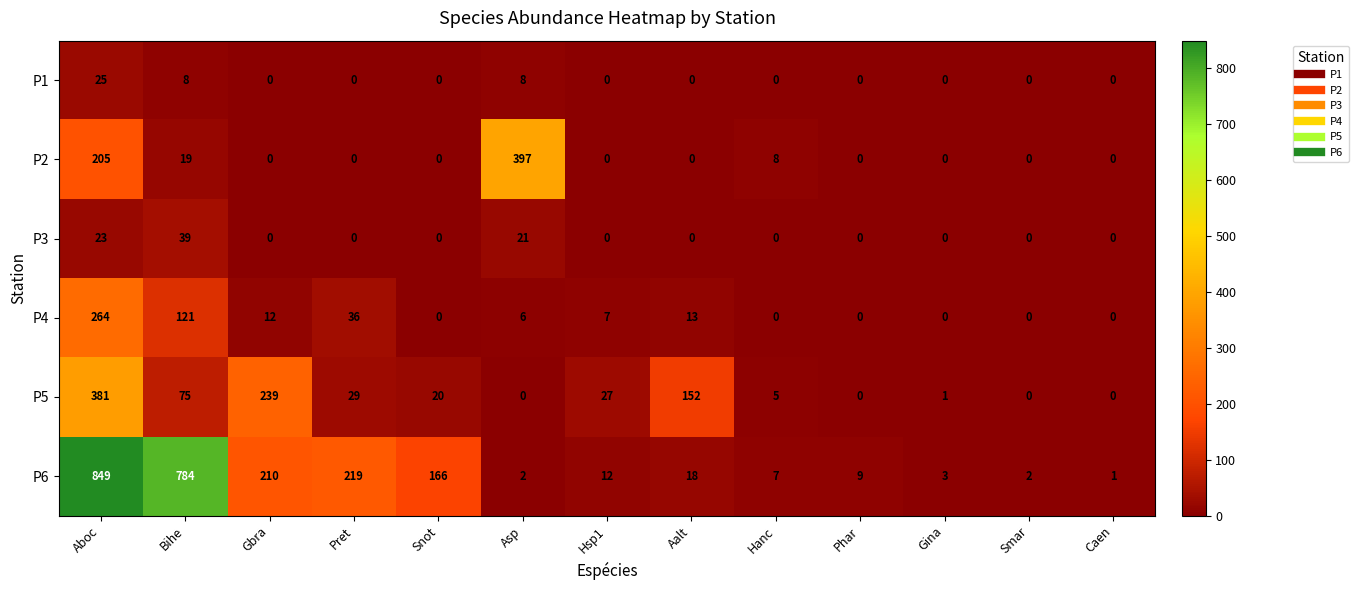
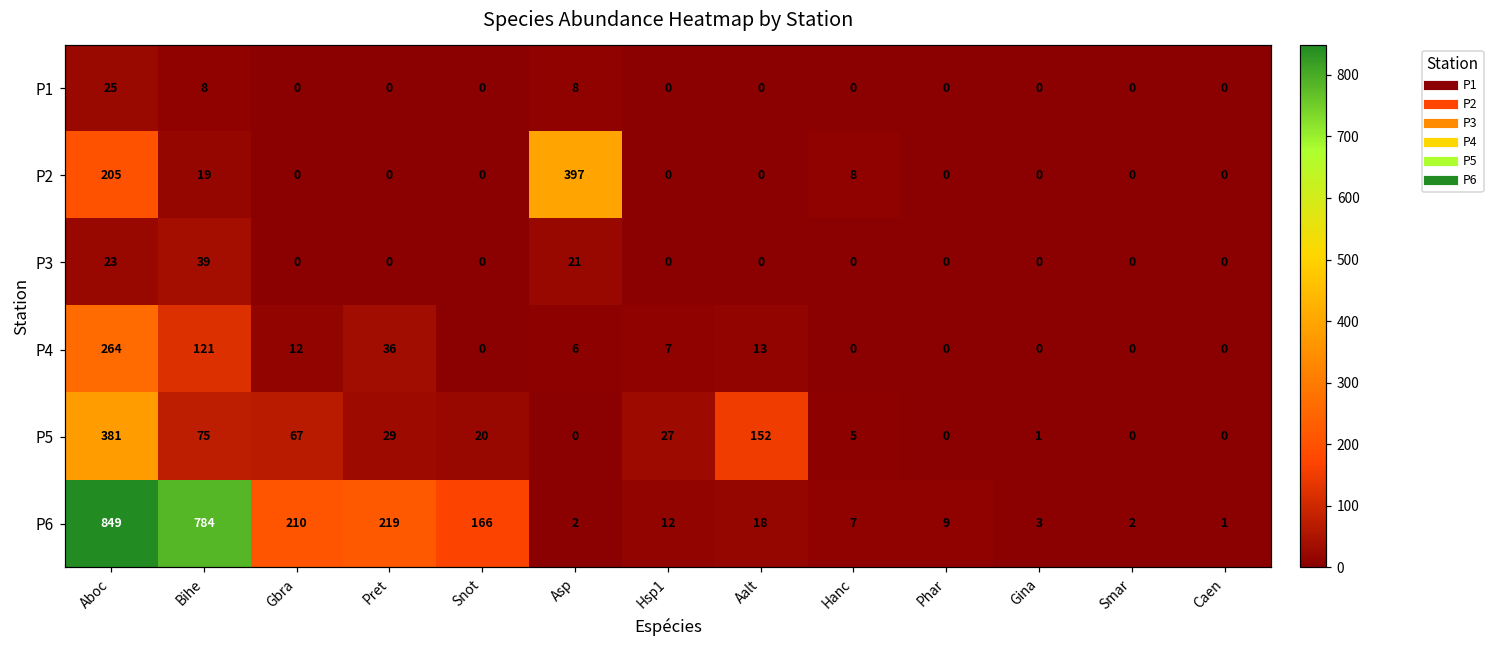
  {
    "P1": {
      "Aboc": 25,
      "Bihe": 8,
      "Gbra": 0,
      "Pret": 0,
      "Snot": 0,
      "Asp": 8,
      "Hsp1": 0,
      "Aalt": 0,
      "Hanc": 0,
      "Phar": 0,
      "Gina": 0,
      "Smar": 0,
      "Caen": 0
    },
    "P2": {
      "Aboc": 205,
      "Bihe": 19,
      "Gbra": 0,
      "Pret": 0,
      "Snot": 0,
      "Asp": 397,
      "Hsp1": 0,
      "Aalt": 0,
      "Hanc": 8,
      "Phar": 0,
      "Gina": 0,
      "Smar": 0,
      "Caen": 0
    },
    "P3": {
      "Aboc": 23,
      "Bihe": 39,
      "Gbra": 0,
      "Pret": 0,
      "Snot": 0,
      "Asp": 21,
      "Hsp1": 0,
      "Aalt": 0,
      "Hanc": 0,
      "Phar": 0,
      "Gina": 0,
      "Smar": 0,
      "Caen": 0
    },
    "P4": {
      "Aboc": 264,
      "Bihe": 121,
      "Gbra": 12,
      "Pret": 36,
      "Snot": 0,
      "Asp": 6,
      "Hsp1": 7,
      "Aalt": 13,
      "Hanc": 0,
      "Phar": 0,
      "Gina": 0,
      "Smar": 0,
      "Caen": 0
    },
    "P5": {
      "Aboc": 381,
      "Bihe": 75,
-     "Gbra": 239,
+     "Gbra": 67,
      "Pret": 29,
      "Snot": 20,
      "Asp": 0,
      "Hsp1": 27,
      "Aalt": 152,
      "Hanc": 5,
      "Phar": 0,
      "Gina": 1,
      "Smar": 0,
      "Caen": 0
    },
    "P6": {
      "Aboc": 849,
      "Bihe": 784,
      "Gbra": 210,
      "Pret": 219,
      "Snot": 166,
      "Asp": 2,
      "Hsp1": 12,
      "Aalt": 18,
      "Hanc": 7,
      "Phar": 9,
      "Gina": 3,
      "Smar": 2,
      "Caen": 1
    }
  }
